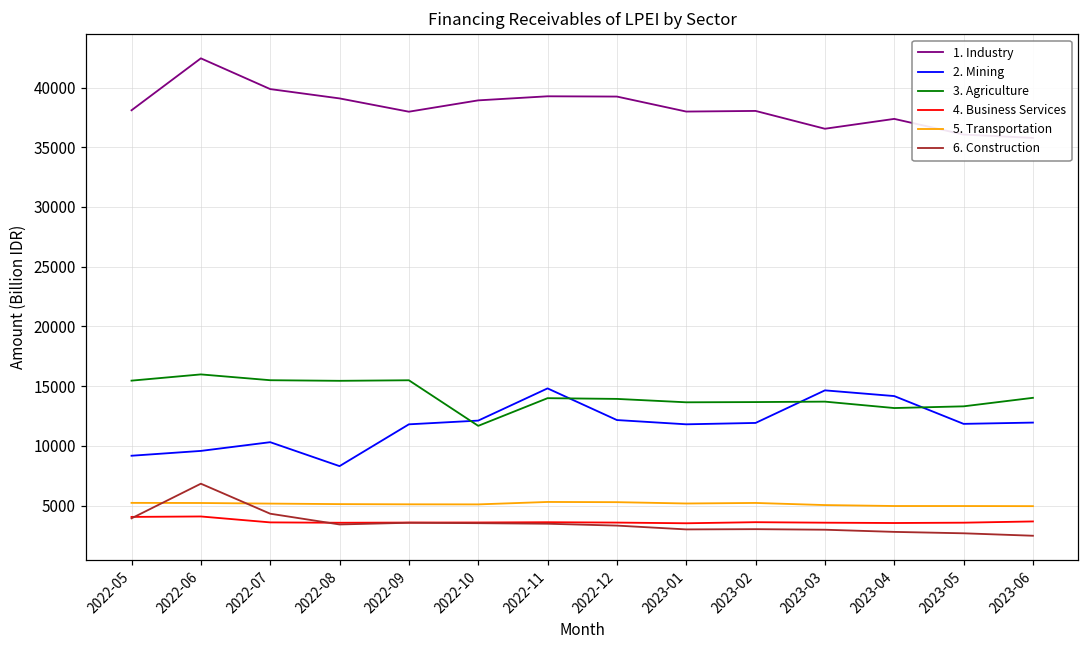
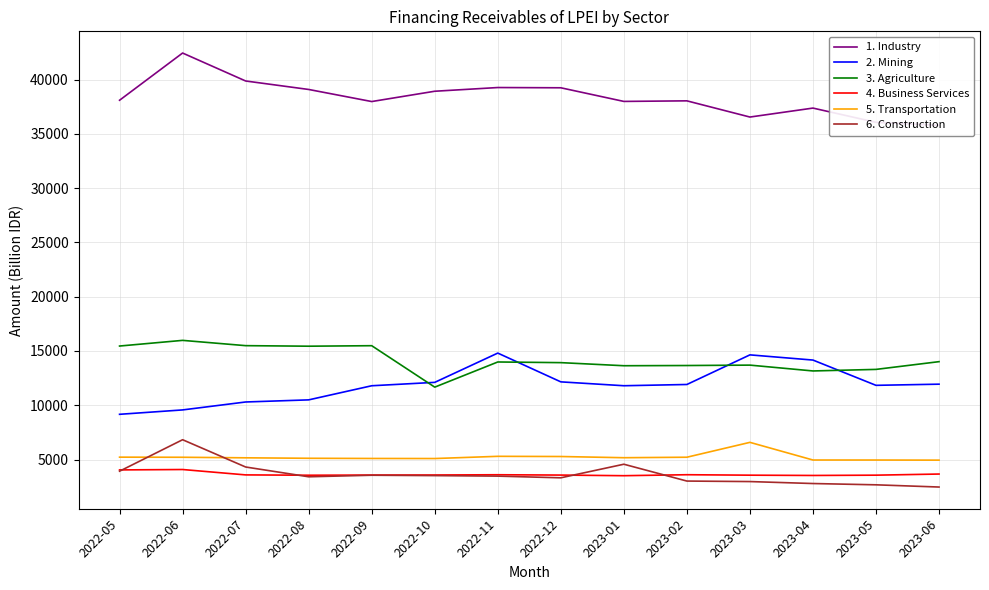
  {
    "1. Industry": {
      "2022-05": 38100,
      "2022-06": 42400,
      "2022-07": 39900,
      "2022-08": 39100,
      "2022-09": 38000,
      "2022-10": 38900,
      "2022-11": 39300,
      "2022-12": 39200,
      "2023-01": 38000,
      "2023-02": 38000,
      "2023-03": 36600,
      "2023-04": 37400
    },
    "2. Mining": {
      "2022-05": 9200,
      "2022-06": 9600,
      "2022-07": 10300,
-     "2022-08": 8300,
+     "2022-08": 10500,
      "2022-09": 11800,
      "2022-10": 12100,
      "2022-11": 14800,
      "2022-12": 12200,
      "2023-01": 11800,
      "2023-02": 11900,
      "2023-03": 14600,
      "2023-04": 14200,
      "2023-05": 11800,
      "2023-06": 11900
    },
    "3. Agriculture": {
      "2022-05": 15500,
      "2022-06": 16000,
      "2022-07": 15500,
      "2022-08": 15400,
      "2022-09": 15500,
      "2022-10": 11700,
      "2022-11": 14000,
      "2022-12": 13900,
      "2023-01": 13600,
      "2023-02": 13700,
      "2023-03": 13700,
      "2023-04": 13200,
      "2023-05": 13300,
      "2023-06": 14000
    },
    "4. Business Services": {
      "2022-06": 4100,
      "2022-07": 3600,
      "2022-12": 3600,
      "2023-01": 3500,
      "2023-02": 3600,
      "2023-03": 3600,
      "2023-04": 3500,
      "2023-05": 3600,
      "2023-06": 3700
    },
    "5. Transportation": {
      "2022-05": 5200,
      "2022-06": 5200,
      "2022-07": 5200,
      "2022-08": 5100,
      "2022-09": 5100,
      "2022-10": 5100,
      "2022-11": 5300,
      "2022-12": 5300,
      "2023-01": 5200,
      "2023-02": 5200,
-     "2023-03": 5000,
+     "2023-03": 6600,
      "2023-04": 5000,
      "2023-05": 5000,
      "2023-06": 4900
    },
    "6. Construction": {
      "2022-06": 6800,
      "2022-07": 4300,
      "2022-12": 3300,
-     "2023-01": 3000,
+     "2023-01": 4600,
      "2023-02": 3000,
      "2023-03": 3000,
      "2023-04": 2800,
      "2023-05": 2700,
      "2023-06": 2500
    }
  }
